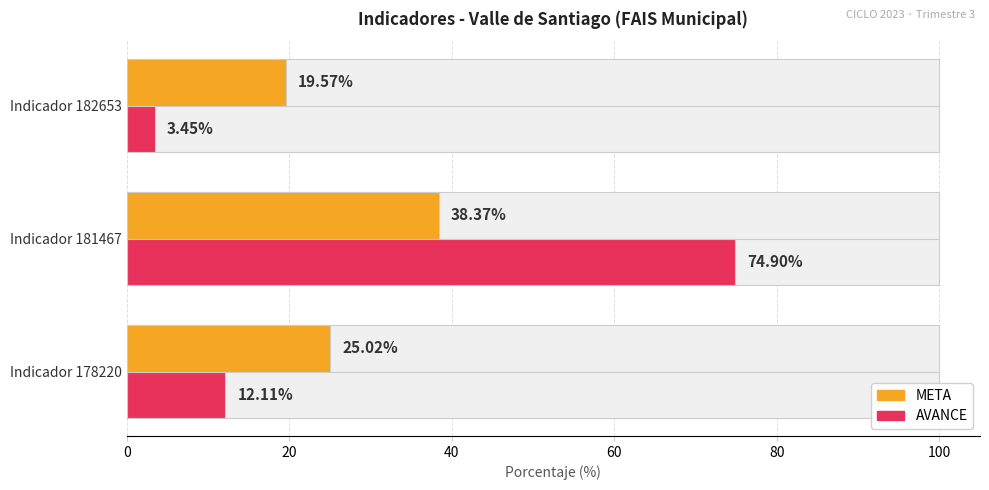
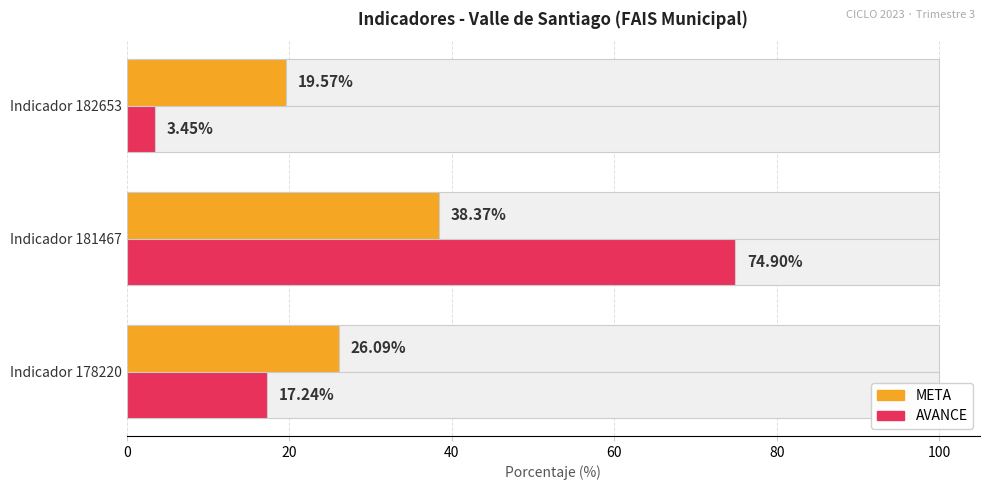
  {
    "META": {
-     "Indicador 178220": "25.02%"
+     "Indicador 178220": "26.09%"
    },
    "AVANCE": {
-     "Indicador 178220": "12.11%"
+     "Indicador 178220": "17.24%"
    }
  }
